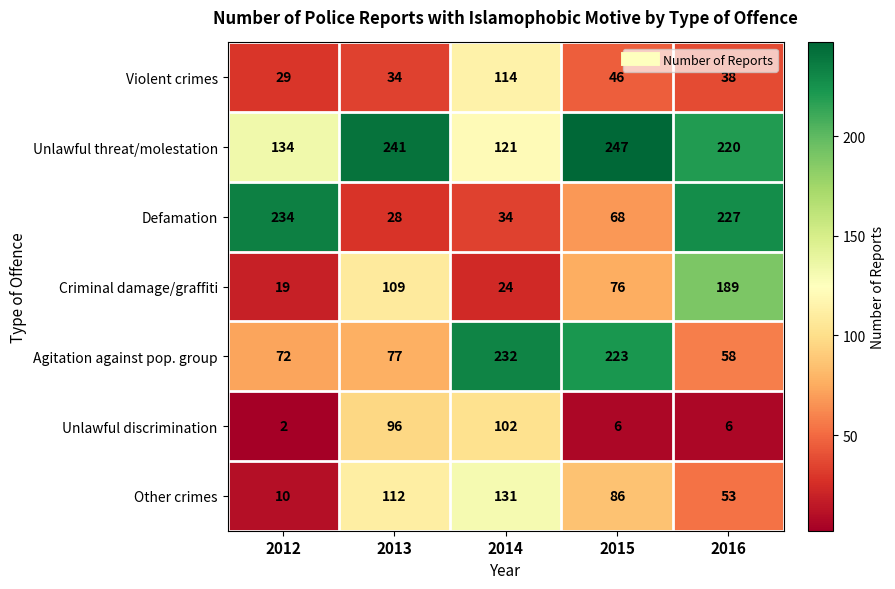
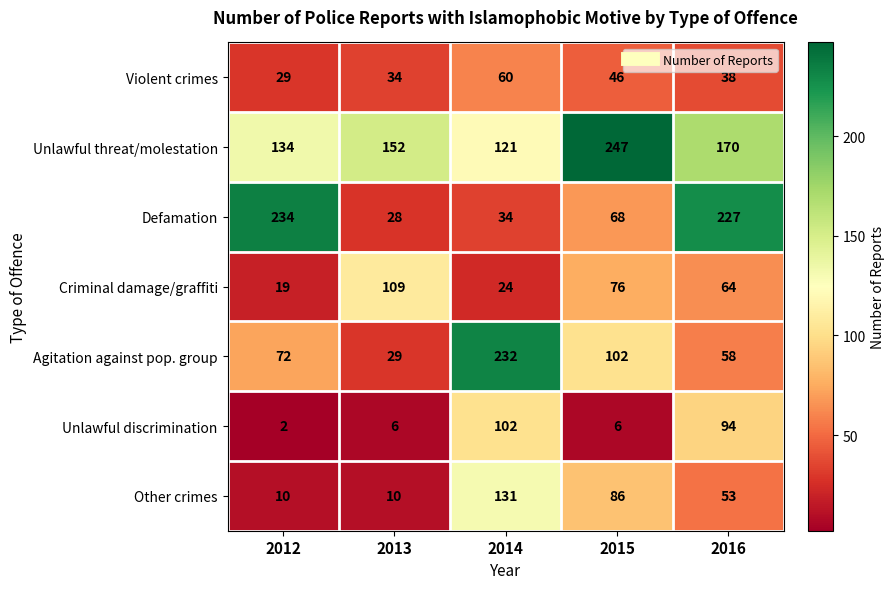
  {
    "Violent crimes": {
      "2012": 29,
      "2013": 34,
-     "2014": 114
+     "2014": 60
    },
    "Unlawful threat/molestation": {
      "2012": 134,
-     "2013": 241,
+     "2013": 152,
      "2014": 121,
      "2015": 247,
-     "2016": 220
+     "2016": 170
    },
    "Defamation": {
      "2012": 234,
      "2013": 28,
      "2014": 34,
      "2015": 68,
      "2016": 227
    },
    "Criminal damage/graffiti": {
      "2012": 19,
      "2013": 109,
      "2014": 24,
      "2015": 76,
-     "2016": 189
+     "2016": 64
    },
    "Agitation against pop. group": {
      "2012": 72,
-     "2013": 77,
+     "2013": 29,
      "2014": 232,
-     "2015": 223,
+     "2015": 102,
      "2016": 58
    },
    "Unlawful discrimination": {
      "2012": 2,
-     "2013": 96,
+     "2013": 6,
      "2014": 102,
      "2015": 6,
-     "2016": 6
+     "2016": 94
    },
    "Other crimes": {
      "2012": 10,
-     "2013": 112,
+     "2013": 10,
      "2014": 131,
      "2015": 86,
      "2016": 53
    }
  }
